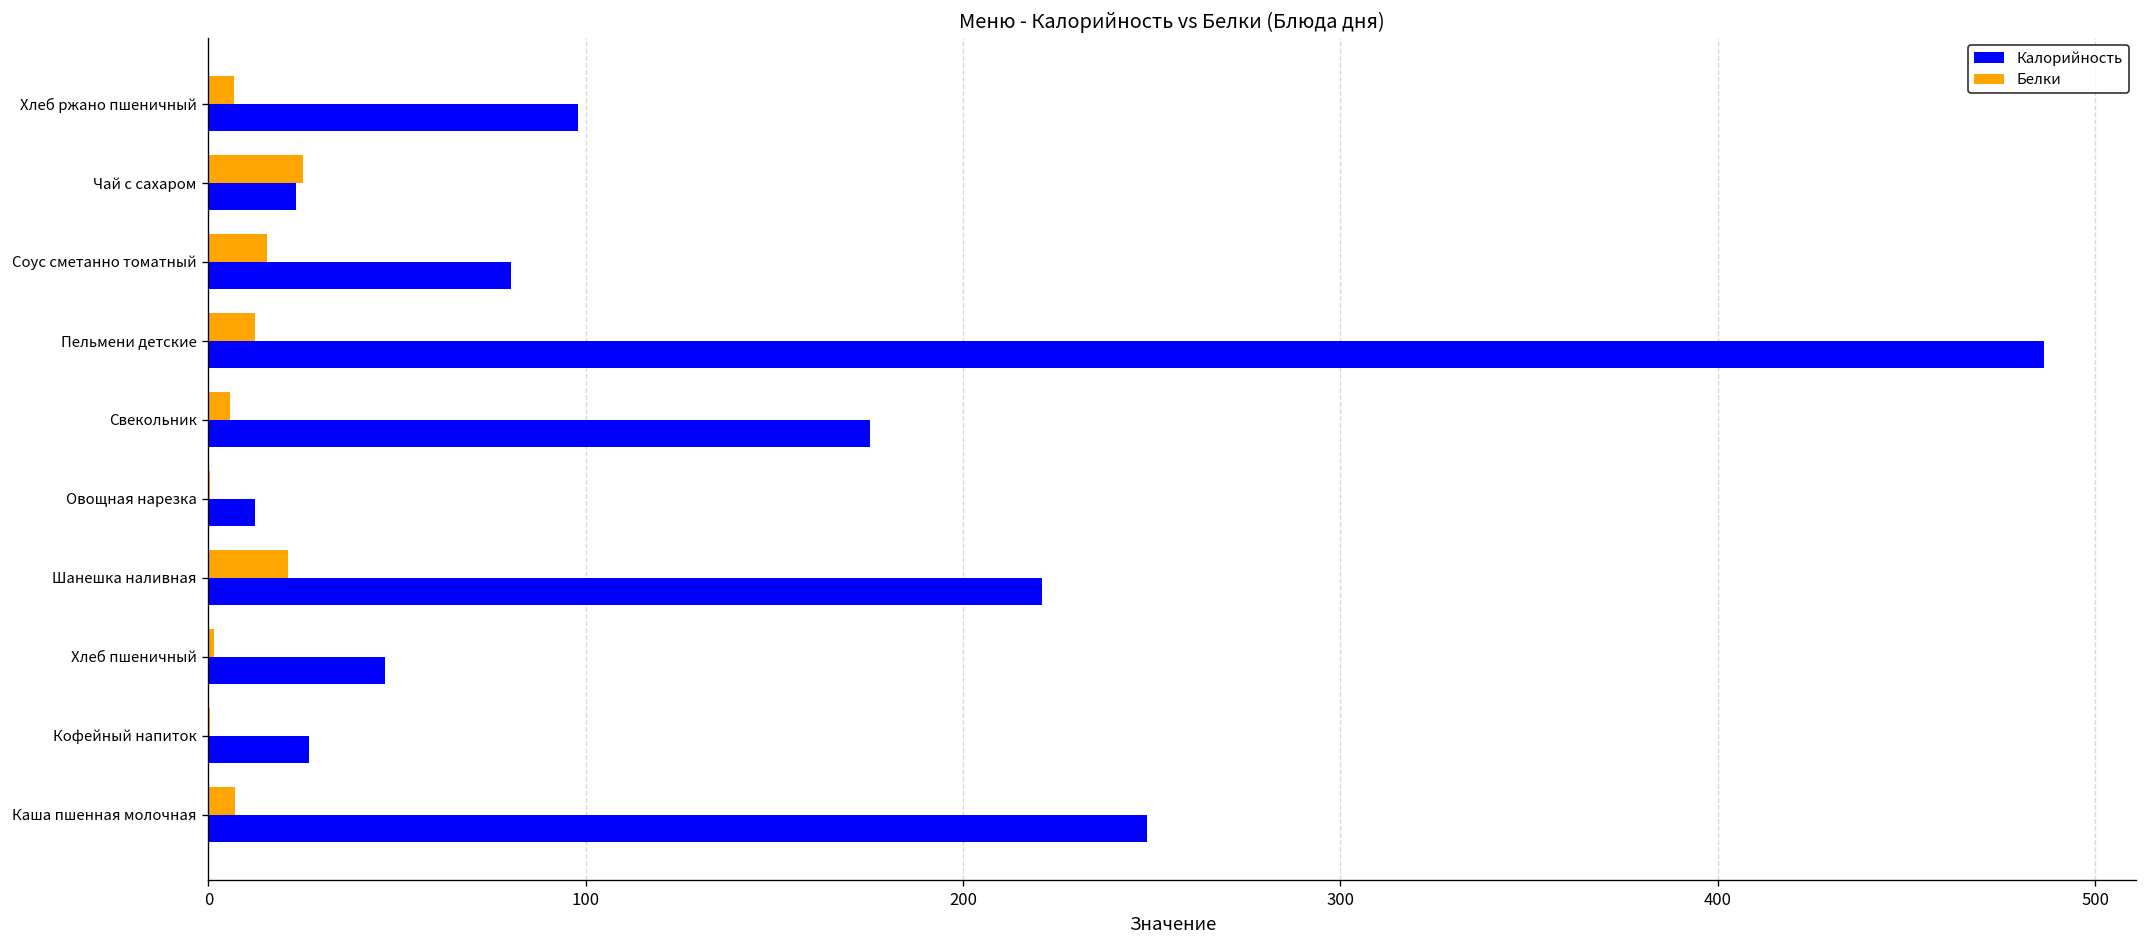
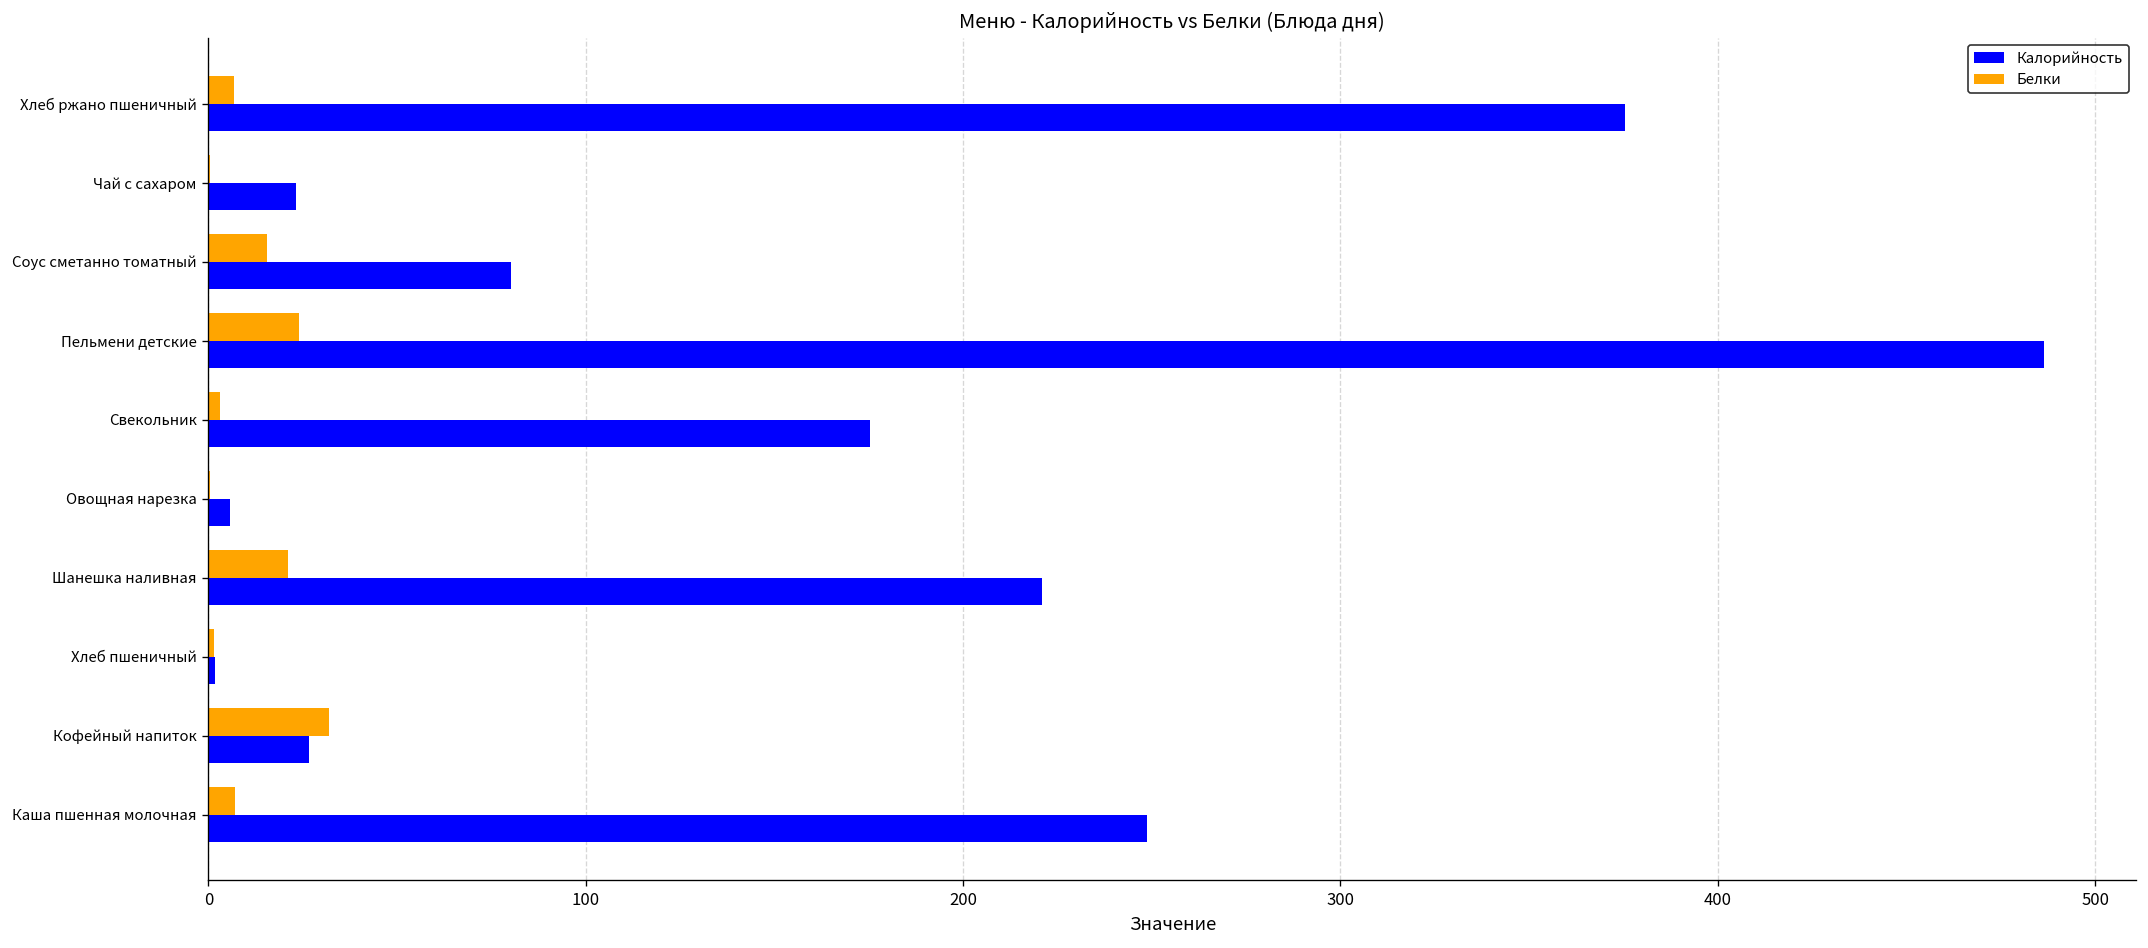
  {
    "Калорийность": {
-     "Хлеб ржано пшеничный": 98,
+     "Хлеб ржано пшеничный": 376,
      "Чай с сахаром": 23,
      "Соус сметанно томатный": 80,
      "Пельмени детские": 487,
      "Свекольник": 175,
-     "Овощная нарезка": 12,
+     "Овощная нарезка": 6,
      "Шанешка наливная": 221,
-     "Хлеб пшеничный": 47,
+     "Хлеб пшеничный": 2,
      "Кофейный напиток": 27,
      "Каша пшенная молочная": 249
    },
    "Белки": {
      "Хлеб ржано пшеничный": 7,
-     "Чай с сахаром": 25,
+     "Чай с сахаром": 0,
      "Соус сметанно томатный": 16,
-     "Пельмени детские": 12,
-     "Свекольник": 6,
+     "Пельмени детские": 24,
+     "Свекольник": 3,
      "Шанешка наливная": 21,
      "Хлеб пшеничный": 2,
-     "Кофейный напиток": 1,
+     "Кофейный напиток": 32,
      "Каша пшенная молочная": 7
    }
  }
